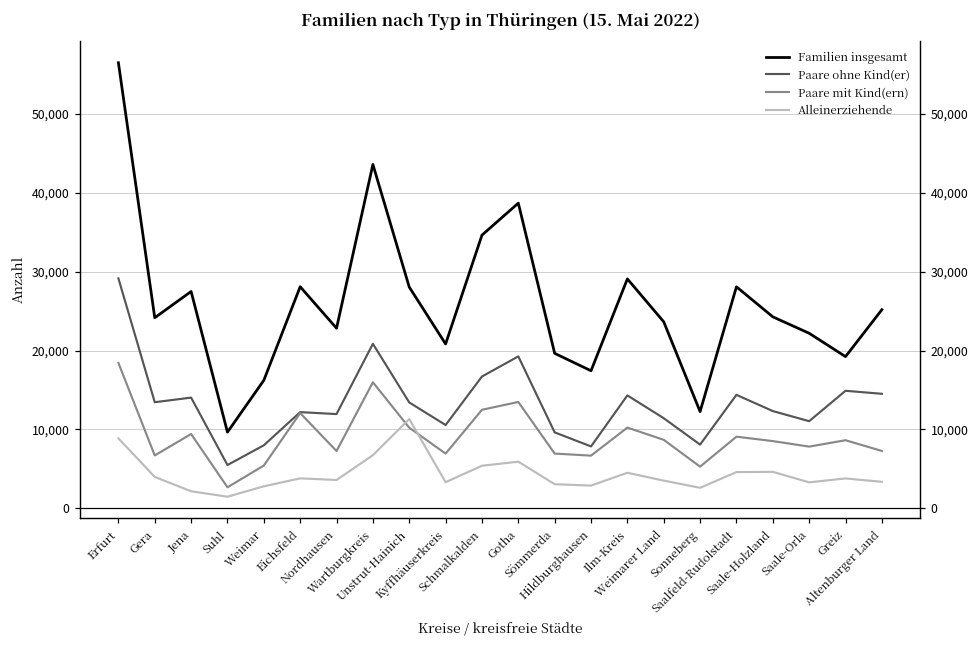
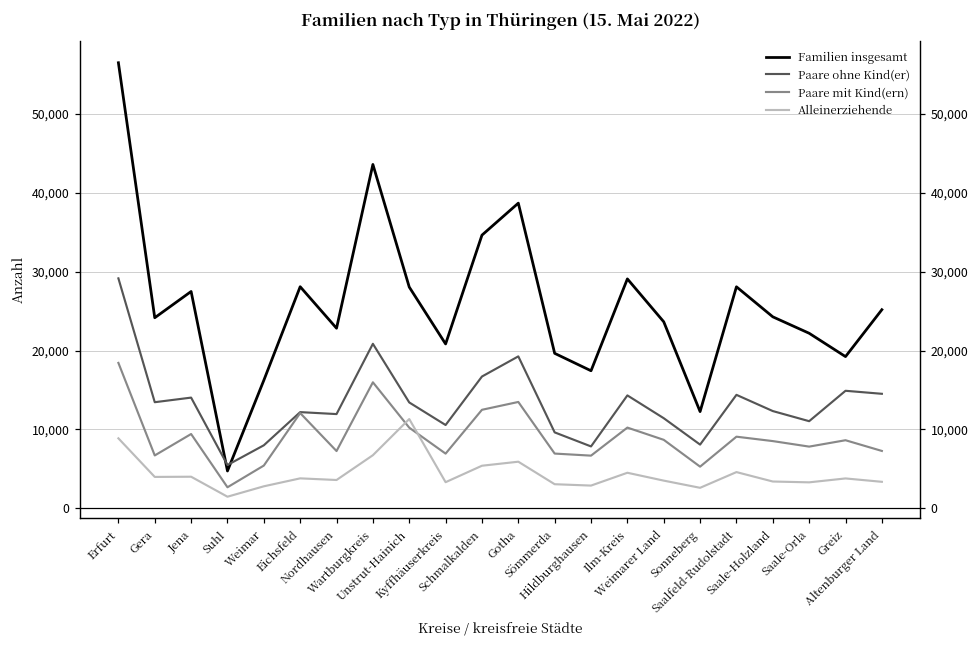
  {
    "Familien insgesamt": {
      "Erfurt": "56,000",
      "Gera": "24,000",
      "Jena": "27,000",
-     "Suhl": "10,000",
+     "Suhl": "5,000",
      "Weimar": "16,000",
      "Eichsfeld": "28,000",
      "Nordhausen": "23,000",
      "Wartburgkreis": "44,000",
      "Unstrut-Hainich": "28,000",
      "Kyffhäuserkreis": "21,000",
      "Schmalkalden": "35,000",
      "Gotha": "39,000",
      "Sömmerda": "20,000",
      "Hildburghausen": "17,000",
      "Ilm-Kreis": "29,000",
      "Weimarer Land": "24,000",
      "Sonneberg": "12,000",
      "Saalfeld-Rudolstadt": "28,000",
      "Saale-Holzland": "24,000",
      "Saale-Orla": "22,000",
      "Greiz": "19,000",
      "Altenburger Land": "25,000"
    },
    "Paare ohne Kind(er)": {
      "Erfurt": "29,000",
      "Gera": "13,000",
      "Jena": "14,000",
      "Suhl": "5,000",
      "Weimar": "8,000",
      "Nordhausen": "12,000",
      "Wartburgkreis": "21,000",
      "Unstrut-Hainich": "13,000",
      "Kyffhäuserkreis": "11,000",
      "Schmalkalden": "17,000",
      "Gotha": "19,000",
      "Sömmerda": "10,000",
      "Hildburghausen": "8,000",
      "Ilm-Kreis": "14,000",
      "Weimarer Land": "11,000",
      "Sonneberg": "8,000",
      "Saalfeld-Rudolstadt": "14,000",
      "Saale-Holzland": "12,000",
      "Saale-Orla": "11,000",
      "Greiz": "15,000",
      "Altenburger Land": "15,000"
    },
    "Paare mit Kind(ern)": {
      "Erfurt": "18,000",
      "Gera": "7,000",
      "Jena": "9,000",
      "Suhl": "3,000",
      "Weimar": "5,000",
      "Nordhausen": "7,000",
      "Wartburgkreis": "16,000",
      "Unstrut-Hainich": "10,000",
      "Kyffhäuserkreis": "7,000",
      "Schmalkalden": "12,000",
      "Gotha": "13,000",
      "Sömmerda": "7,000",
      "Hildburghausen": "7,000",
      "Ilm-Kreis": "10,000",
      "Weimarer Land": "9,000",
      "Sonneberg": "5,000",
      "Saalfeld-Rudolstadt": "9,000",
      "Saale-Holzland": "9,000",
      "Saale-Orla": "8,000",
      "Greiz": "9,000",
      "Altenburger Land": "7,000"
    },
    "Alleinerziehende": {
      "Erfurt": "9,000",
      "Gera": "4,000",
-     "Jena": "2,000",
+     "Jena": "4,000",
      "Suhl": "1,000",
      "Weimar": "3,000",
      "Eichsfeld": "4,000",
      "Nordhausen": "4,000",
      "Wartburgkreis": "7,000",
      "Unstrut-Hainich": "11,000",
      "Kyffhäuserkreis": "3,000",
      "Schmalkalden": "5,000",
      "Gotha": "6,000",
      "Sömmerda": "3,000",
      "Hildburghausen": "3,000",
      "Ilm-Kreis": "5,000",
      "Weimarer Land": "4,000",
      "Sonneberg": "3,000",
      "Saalfeld-Rudolstadt": "5,000",
-     "Saale-Holzland": "5,000",
+     "Saale-Holzland": "3,000",
      "Saale-Orla": "3,000",
      "Greiz": "4,000",
      "Altenburger Land": "3,000"
    }
  }
